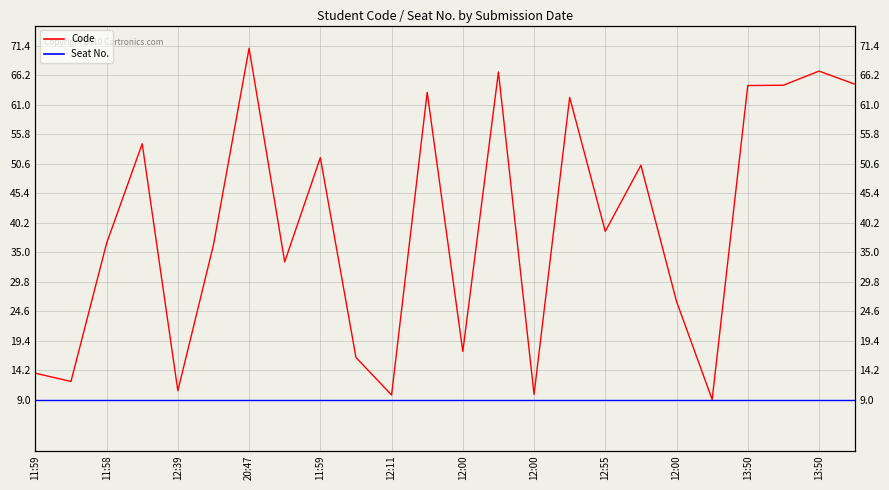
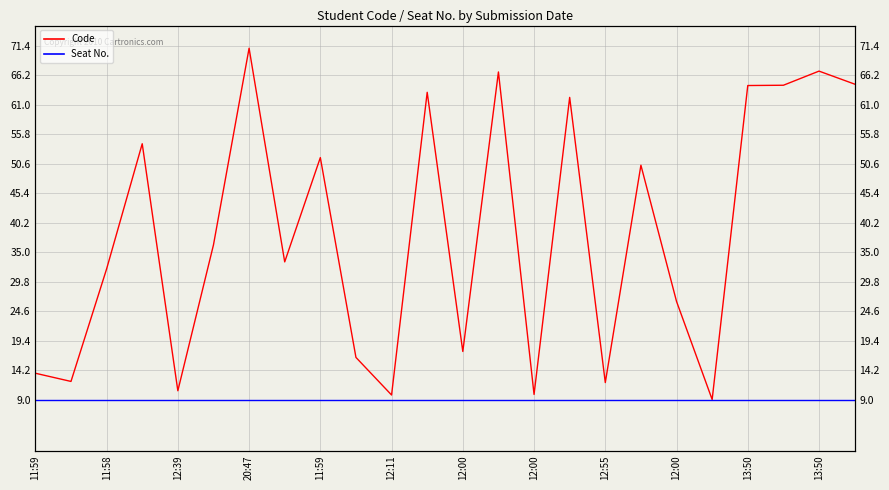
  {
    "Code": {
-     "11:58": 37,
+     "11:58": 32,
      "12:39": 11,
      "20:47": 71,
      "12:11": 10,
-     "12:55": 39
+     "12:55": 12
    },
    "Seat No.": {
      "11:58": 9,
      "12:39": 9,
      "20:47": 9,
      "12:11": 9,
      "12:55": 9
    }
  }
